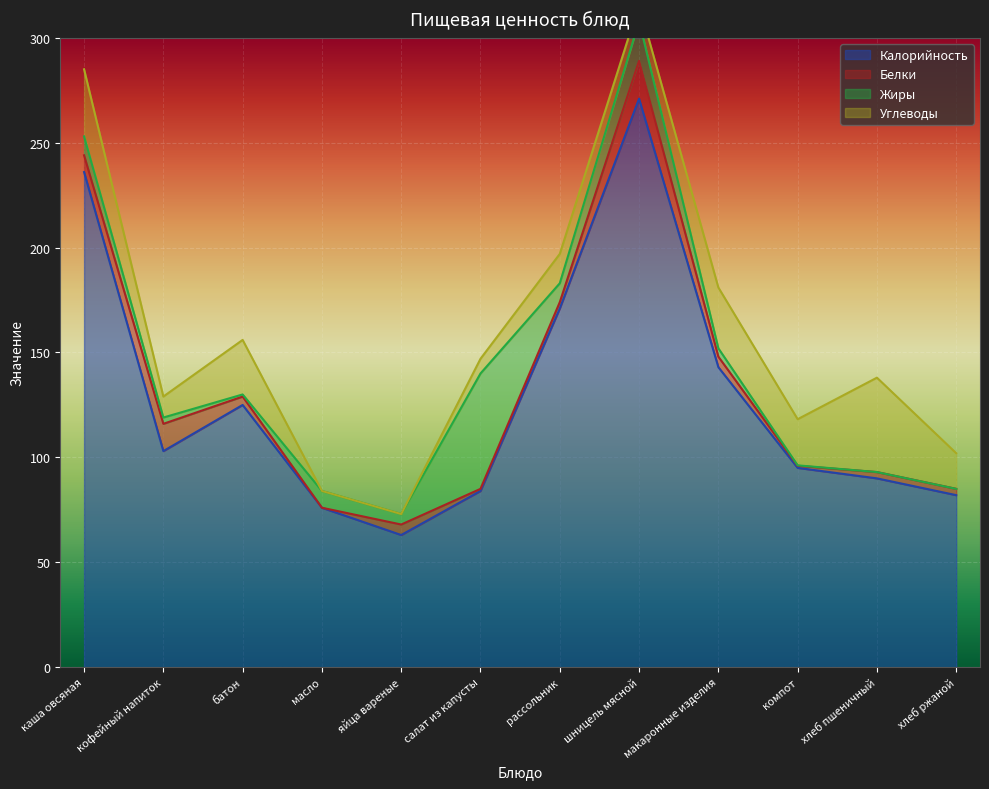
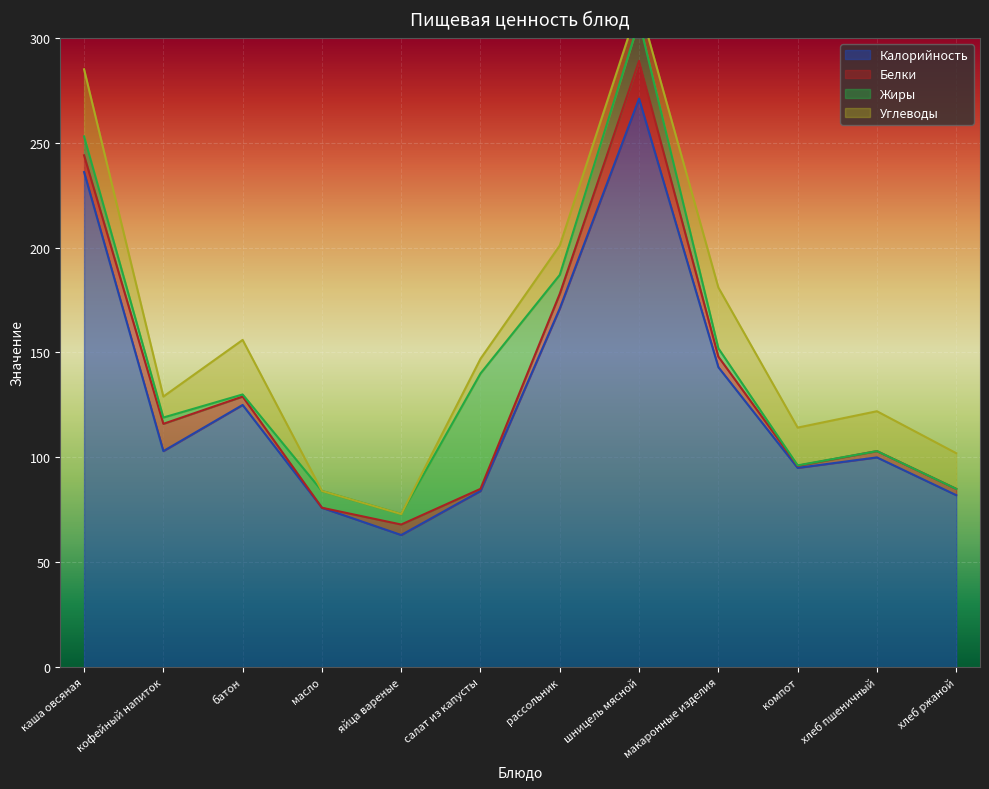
  {
    "Калорийность": {
      "каша овсяная": 236,
      "кофейный напиток": 103,
      "батон": 125,
      "яйца вареные": 63,
      "рассольник": 171,
      "шницель мясной": 271,
      "макаронные изделия": 143,
-     "хлеб пшеничный": 90,
+     "хлеб пшеничный": 100,
      "хлеб ржаной": 82
    },
    "Белки": {
      "каша овсяная": 8,
      "кофейный напиток": 13,
      "яйца вареные": 5,
-     "рассольник": 3,
+     "рассольник": 7,
      "шницель мясной": 18,
      "макаронные изделия": 5
    },
    "Жиры": {
      "каша овсяная": 9,
      "кофейный напиток": 3,
      "салат из капусты": 55,
      "рассольник": 9,
      "макаронные изделия": 4
    },
    "Углеводы": {
      "каша овсяная": 32,
      "кофейный напиток": 10,
      "батон": 26,
      "салат из капусты": 7,
      "рассольник": 14,
      "макаронные изделия": 29,
-     "компот": 22,
-     "хлеб пшеничный": 45,
+     "компот": 18,
+     "хлеб пшеничный": 19,
      "хлеб ржаной": 17
    }
  }
